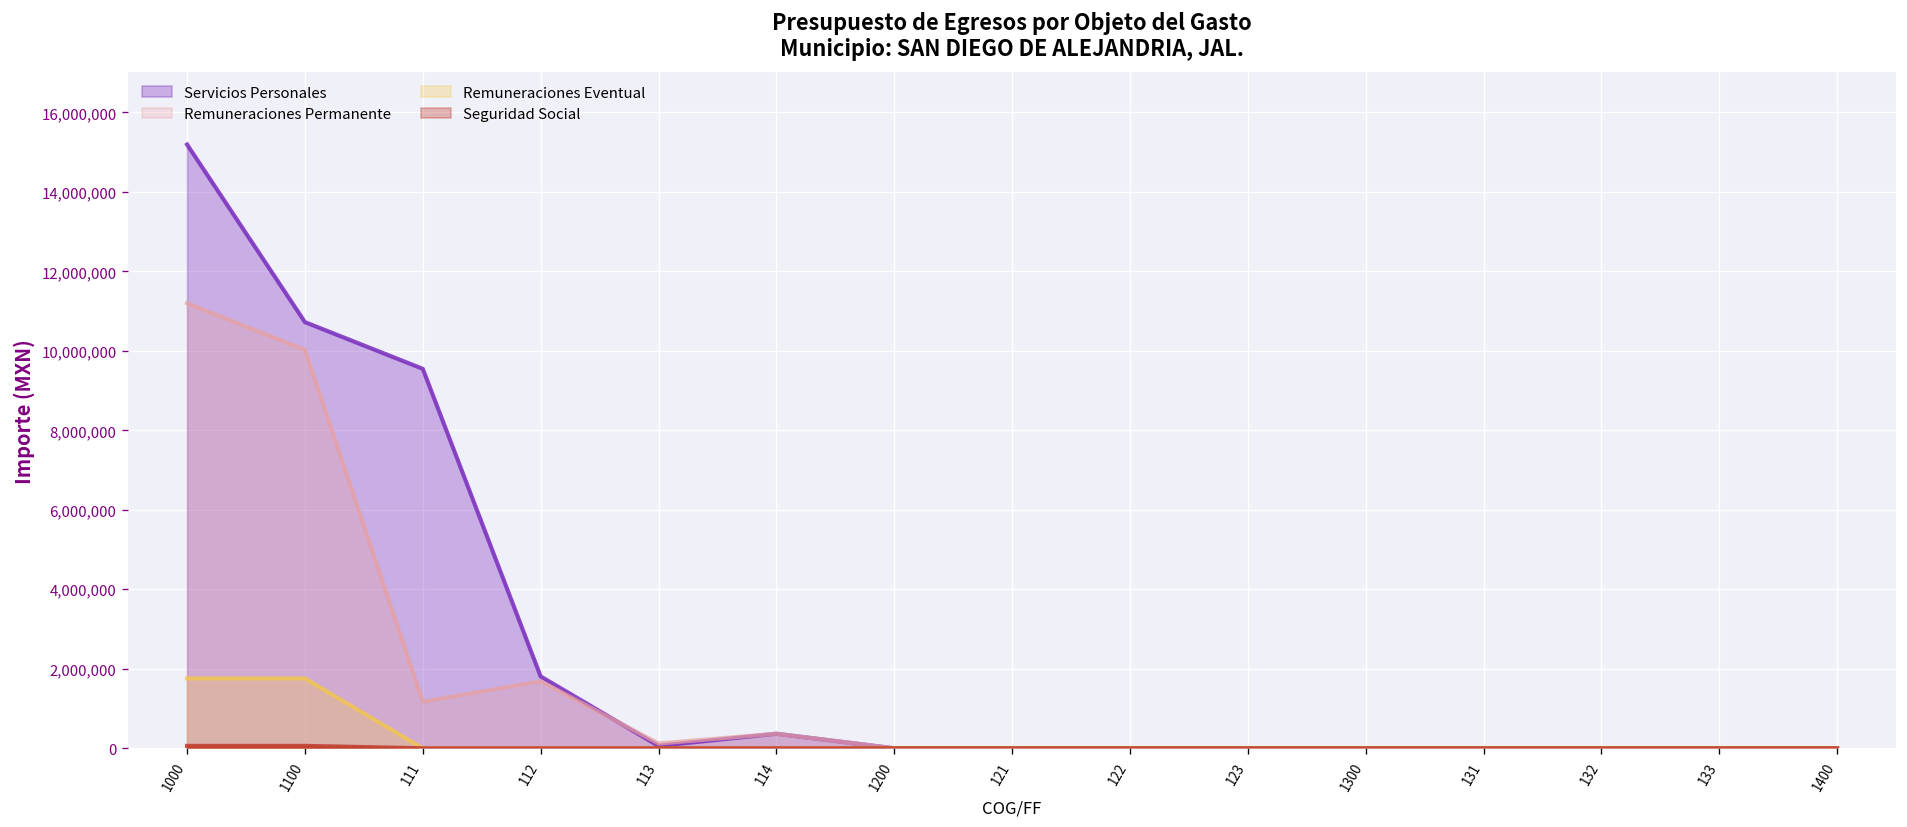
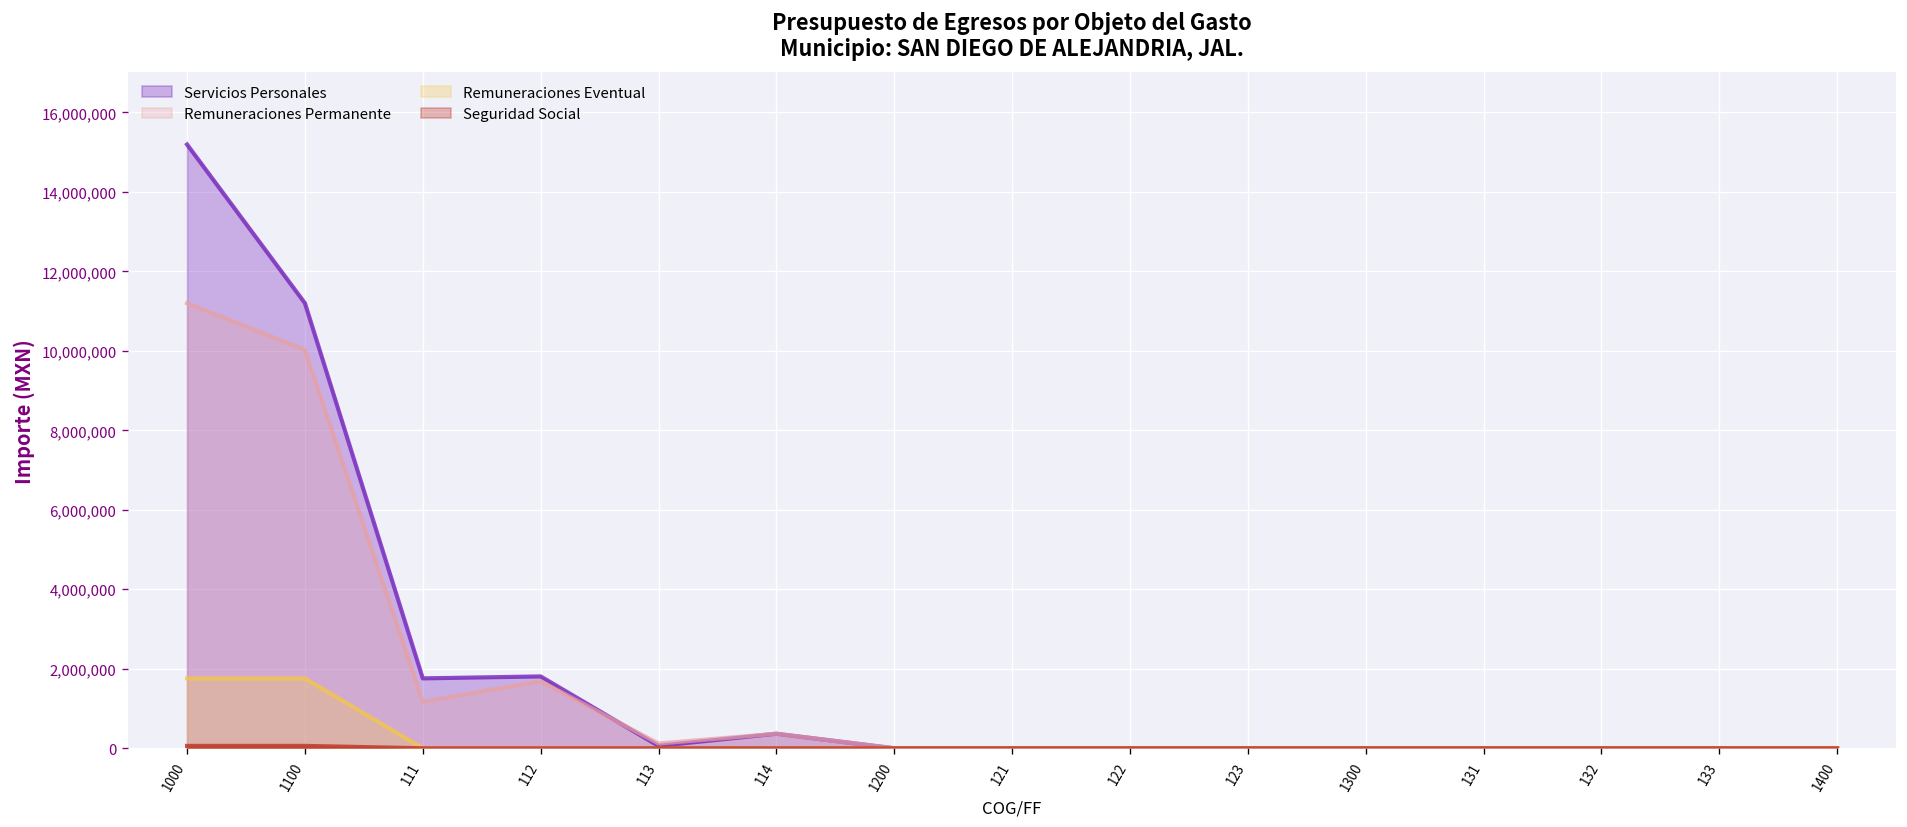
  {
    "Servicios Personales": {
      "1000": "15,200,000",
-     "1100": "10,700,000",
-     "111": "9,500,000",
+     "1100": "11,200,000",
+     "111": "1,800,000",
      "112": "1,800,000"
    },
    "Seguridad Social": {
      "1000": "100,000",
      "1100": "100,000"
    }
  }
